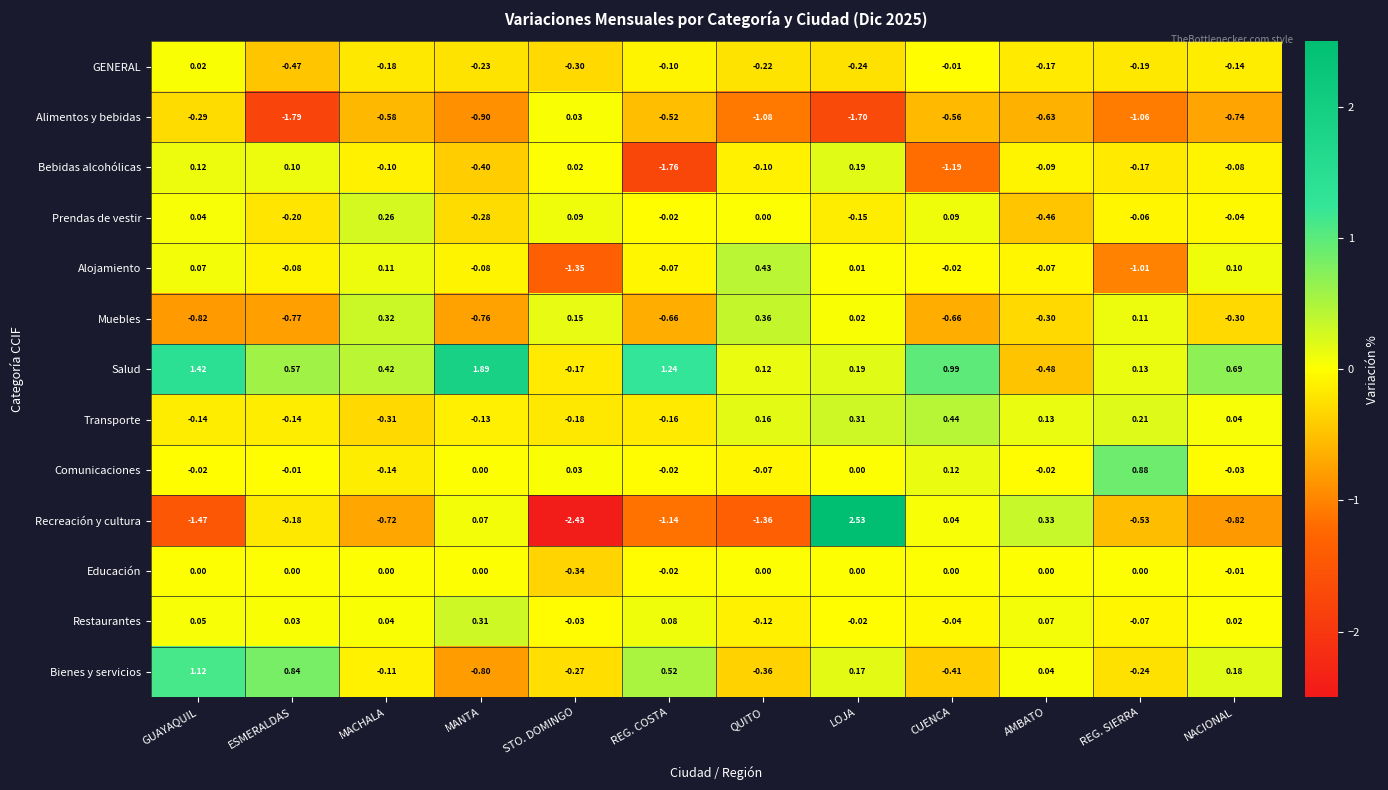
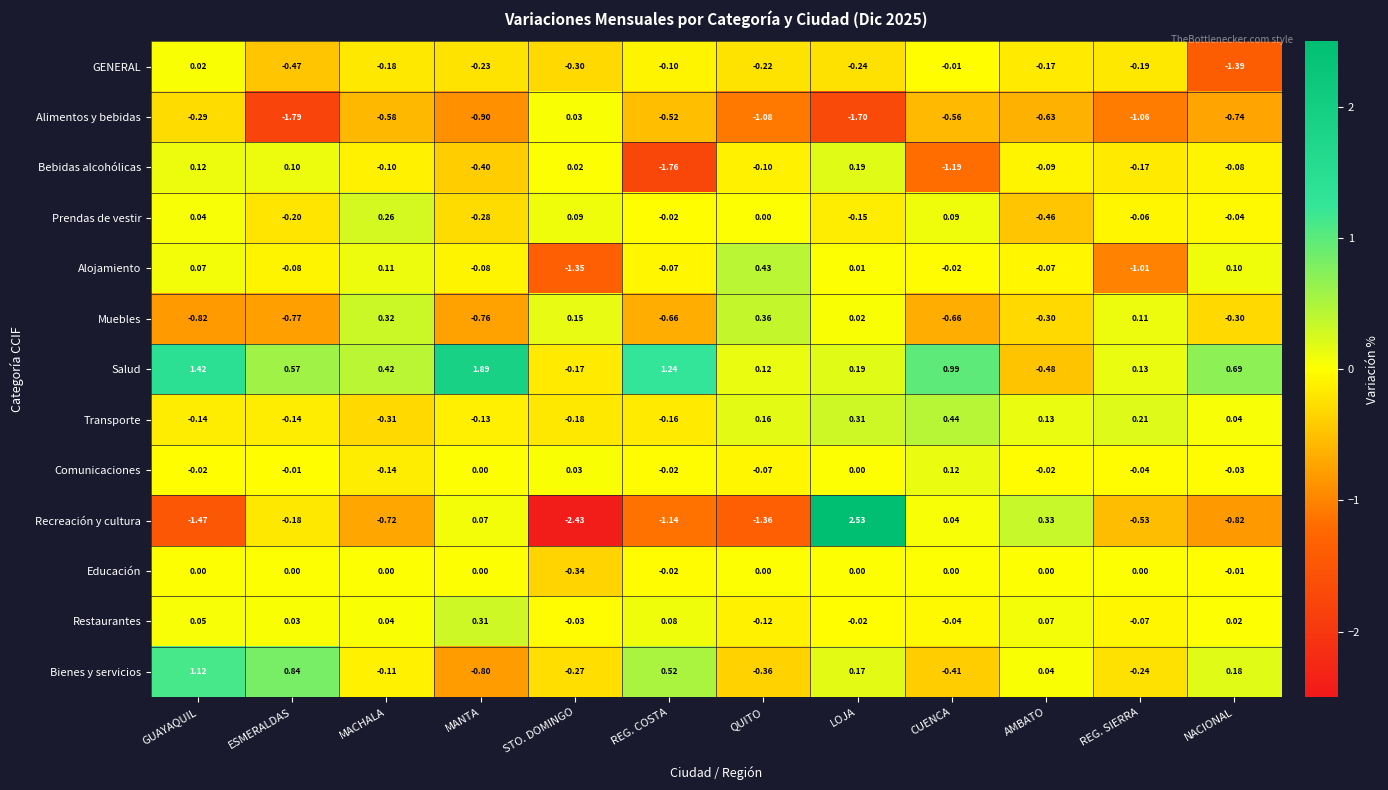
  {
    "GENERAL": {
      "GUAYAQUIL": 0.02,
      "ESMERALDAS": -0.47,
      "MACHALA": -0.18,
      "MANTA": -0.23,
      "STO. DOMINGO": -0.30,
      "REG. COSTA": -0.10,
      "QUITO": -0.22,
      "LOJA": -0.24,
      "CUENCA": -0.01,
      "AMBATO": -0.17,
      "REG. SIERRA": -0.19,
-     "NACIONAL": -0.14
+     "NACIONAL": -1.39
    },
    "Alimentos y bebidas": {
      "GUAYAQUIL": -0.29,
      "ESMERALDAS": -1.79,
      "MACHALA": -0.58,
      "MANTA": -0.90,
      "STO. DOMINGO": 0.03,
      "REG. COSTA": -0.52,
      "QUITO": -1.08,
      "LOJA": -1.70,
      "CUENCA": -0.56,
      "AMBATO": -0.63,
      "REG. SIERRA": -1.06,
      "NACIONAL": -0.74
    },
    "Bebidas alcohólicas": {
      "GUAYAQUIL": 0.12,
      "ESMERALDAS": 0.10,
      "MACHALA": -0.10,
      "MANTA": -0.40,
      "STO. DOMINGO": 0.02,
      "REG. COSTA": -1.76,
      "QUITO": -0.10,
      "LOJA": 0.19,
      "CUENCA": -1.19,
      "AMBATO": -0.09,
      "REG. SIERRA": -0.17,
      "NACIONAL": -0.08
    },
    "Prendas de vestir": {
      "GUAYAQUIL": 0.04,
      "ESMERALDAS": -0.20,
      "MACHALA": 0.26,
      "MANTA": -0.28,
      "STO. DOMINGO": 0.09,
      "REG. COSTA": -0.02,
      "QUITO": 0.00,
      "LOJA": -0.15,
      "CUENCA": 0.09,
      "AMBATO": -0.46,
      "REG. SIERRA": -0.06,
      "NACIONAL": -0.04
    },
    "Alojamiento": {
      "GUAYAQUIL": 0.07,
      "ESMERALDAS": -0.08,
      "MACHALA": 0.11,
      "MANTA": -0.08,
      "STO. DOMINGO": -1.35,
      "REG. COSTA": -0.07,
      "QUITO": 0.43,
      "LOJA": 0.01,
      "CUENCA": -0.02,
      "AMBATO": -0.07,
      "REG. SIERRA": -1.01,
      "NACIONAL": 0.10
    },
    "Muebles": {
      "GUAYAQUIL": -0.82,
      "ESMERALDAS": -0.77,
      "MACHALA": 0.32,
      "MANTA": -0.76,
      "STO. DOMINGO": 0.15,
      "REG. COSTA": -0.66,
      "QUITO": 0.36,
      "LOJA": 0.02,
      "CUENCA": -0.66,
      "AMBATO": -0.30,
      "REG. SIERRA": 0.11,
      "NACIONAL": -0.30
    },
    "Salud": {
      "GUAYAQUIL": 1.42,
      "ESMERALDAS": 0.57,
      "MACHALA": 0.42,
      "MANTA": 1.89,
      "STO. DOMINGO": -0.17,
      "REG. COSTA": 1.24,
      "QUITO": 0.12,
      "LOJA": 0.19,
      "CUENCA": 0.99,
      "AMBATO": -0.48,
      "REG. SIERRA": 0.13,
      "NACIONAL": 0.69
    },
    "Transporte": {
      "GUAYAQUIL": -0.14,
      "ESMERALDAS": -0.14,
      "MACHALA": -0.31,
      "MANTA": -0.13,
      "STO. DOMINGO": -0.18,
      "REG. COSTA": -0.16,
      "QUITO": 0.16,
      "LOJA": 0.31,
      "CUENCA": 0.44,
      "AMBATO": 0.13,
      "REG. SIERRA": 0.21,
      "NACIONAL": 0.04
    },
    "Comunicaciones": {
      "GUAYAQUIL": -0.02,
      "ESMERALDAS": -0.01,
      "MACHALA": -0.14,
      "MANTA": 0.00,
      "STO. DOMINGO": 0.03,
      "REG. COSTA": -0.02,
      "QUITO": -0.07,
      "LOJA": 0.00,
      "CUENCA": 0.12,
      "AMBATO": -0.02,
-     "REG. SIERRA": 0.88,
+     "REG. SIERRA": -0.04,
      "NACIONAL": -0.03
    },
    "Recreación y cultura": {
      "GUAYAQUIL": -1.47,
      "ESMERALDAS": -0.18,
      "MACHALA": -0.72,
      "MANTA": 0.07,
      "STO. DOMINGO": -2.43,
      "REG. COSTA": -1.14,
      "QUITO": -1.36,
      "LOJA": 2.53,
      "CUENCA": 0.04,
      "AMBATO": 0.33,
      "REG. SIERRA": -0.53,
      "NACIONAL": -0.82
    },
    "Educación": {
      "GUAYAQUIL": 0.00,
      "ESMERALDAS": 0.00,
      "MACHALA": 0.00,
      "MANTA": 0.00,
      "STO. DOMINGO": -0.34,
      "REG. COSTA": -0.02,
      "QUITO": 0.00,
      "LOJA": 0.00,
      "CUENCA": 0.00,
      "AMBATO": 0.00,
      "REG. SIERRA": 0.00,
      "NACIONAL": -0.01
    },
    "Restaurantes": {
      "GUAYAQUIL": 0.05,
      "ESMERALDAS": 0.03,
      "MACHALA": 0.04,
      "MANTA": 0.31,
      "STO. DOMINGO": -0.03,
      "REG. COSTA": 0.08,
      "QUITO": -0.12,
      "LOJA": -0.02,
      "CUENCA": -0.04,
      "AMBATO": 0.07,
      "REG. SIERRA": -0.07,
      "NACIONAL": 0.02
    },
    "Bienes y servicios": {
      "GUAYAQUIL": 1.12,
      "ESMERALDAS": 0.84,
      "MACHALA": -0.11,
      "MANTA": -0.80,
      "STO. DOMINGO": -0.27,
      "REG. COSTA": 0.52,
      "QUITO": -0.36,
      "LOJA": 0.17,
      "CUENCA": -0.41,
      "AMBATO": 0.04,
      "REG. SIERRA": -0.24,
      "NACIONAL": 0.18
    }
  }
